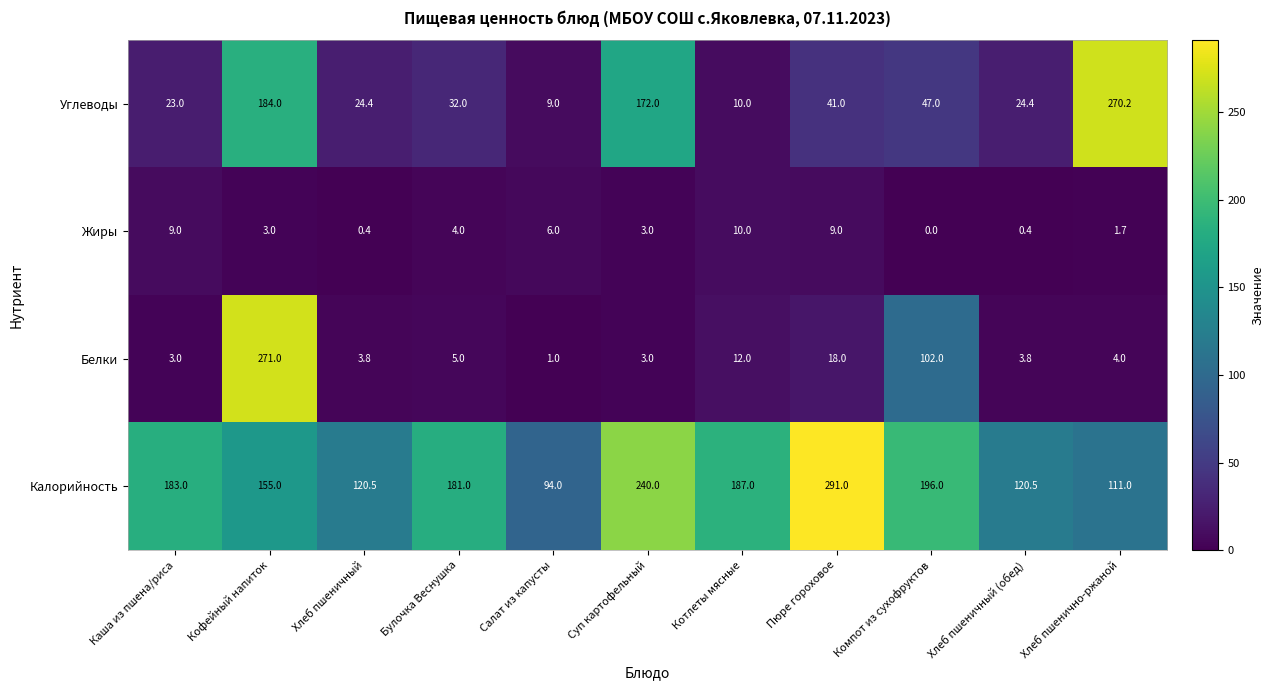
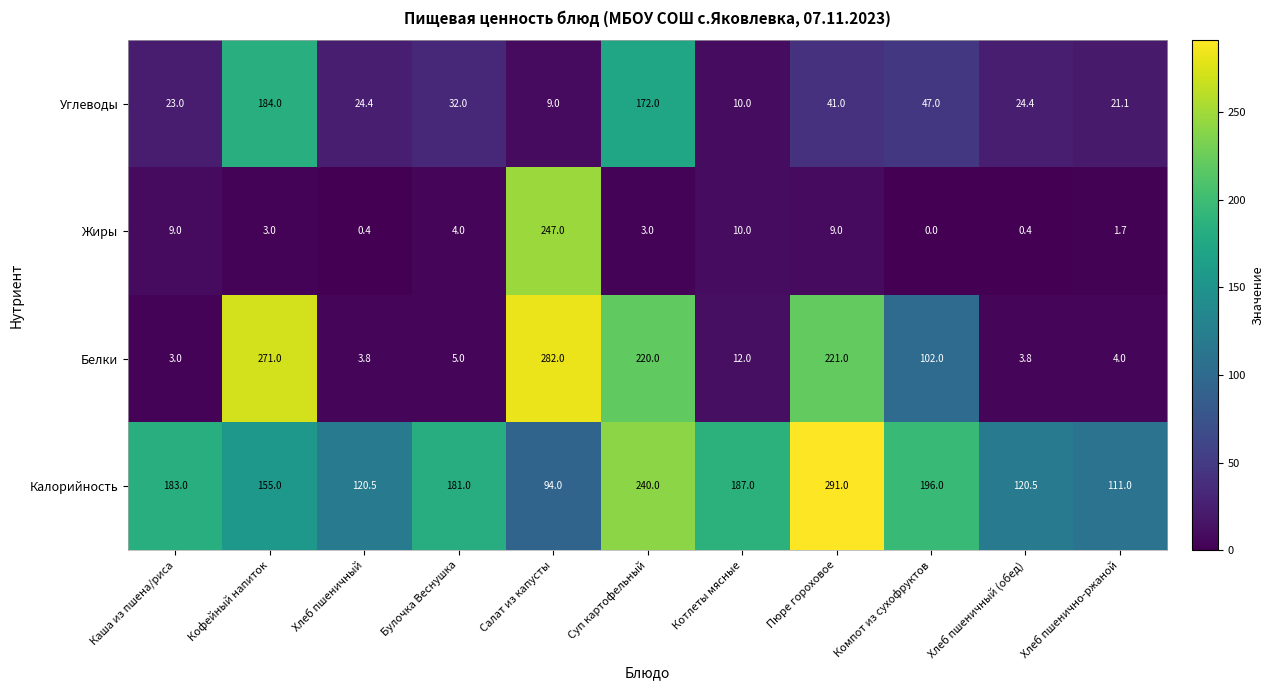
  {
    "Углеводы": {
      "Каша из пшена/риса": 23.0,
      "Кофейный напиток": 184.0,
      "Хлеб пшеничный": 24.4,
      "Булочка Веснушка": 32.0,
      "Салат из капусты": 9.0,
      "Суп картофельный": 172.0,
      "Котлеты мясные": 10.0,
      "Пюре гороховое": 41.0,
      "Компот из сухофруктов": 47.0,
      "Хлеб пшеничный (обед)": 24.4,
-     "Хлеб пшенично-ржаной": 270.2
+     "Хлеб пшенично-ржаной": 21.1
    },
    "Жиры": {
      "Каша из пшена/риса": 9.0,
      "Кофейный напиток": 3.0,
      "Хлеб пшеничный": 0.4,
      "Булочка Веснушка": 4.0,
-     "Салат из капусты": 6.0,
+     "Салат из капусты": 247.0,
      "Суп картофельный": 3.0,
      "Котлеты мясные": 10.0,
      "Пюре гороховое": 9.0,
      "Компот из сухофруктов": 0.0,
      "Хлеб пшеничный (обед)": 0.4,
      "Хлеб пшенично-ржаной": 1.7
    },
    "Белки": {
      "Каша из пшена/риса": 3.0,
      "Кофейный напиток": 271.0,
      "Хлеб пшеничный": 3.8,
      "Булочка Веснушка": 5.0,
-     "Салат из капусты": 1.0,
-     "Суп картофельный": 3.0,
+     "Салат из капусты": 282.0,
+     "Суп картофельный": 220.0,
      "Котлеты мясные": 12.0,
-     "Пюре гороховое": 18.0,
+     "Пюре гороховое": 221.0,
      "Компот из сухофруктов": 102.0,
      "Хлеб пшеничный (обед)": 3.8,
      "Хлеб пшенично-ржаной": 4.0
    },
    "Калорийность": {
      "Каша из пшена/риса": 183.0,
      "Кофейный напиток": 155.0,
      "Хлеб пшеничный": 120.5,
      "Булочка Веснушка": 181.0,
      "Салат из капусты": 94.0,
      "Суп картофельный": 240.0,
      "Котлеты мясные": 187.0,
      "Пюре гороховое": 291.0,
      "Компот из сухофруктов": 196.0,
      "Хлеб пшеничный (обед)": 120.5,
      "Хлеб пшенично-ржаной": 111.0
    }
  }
